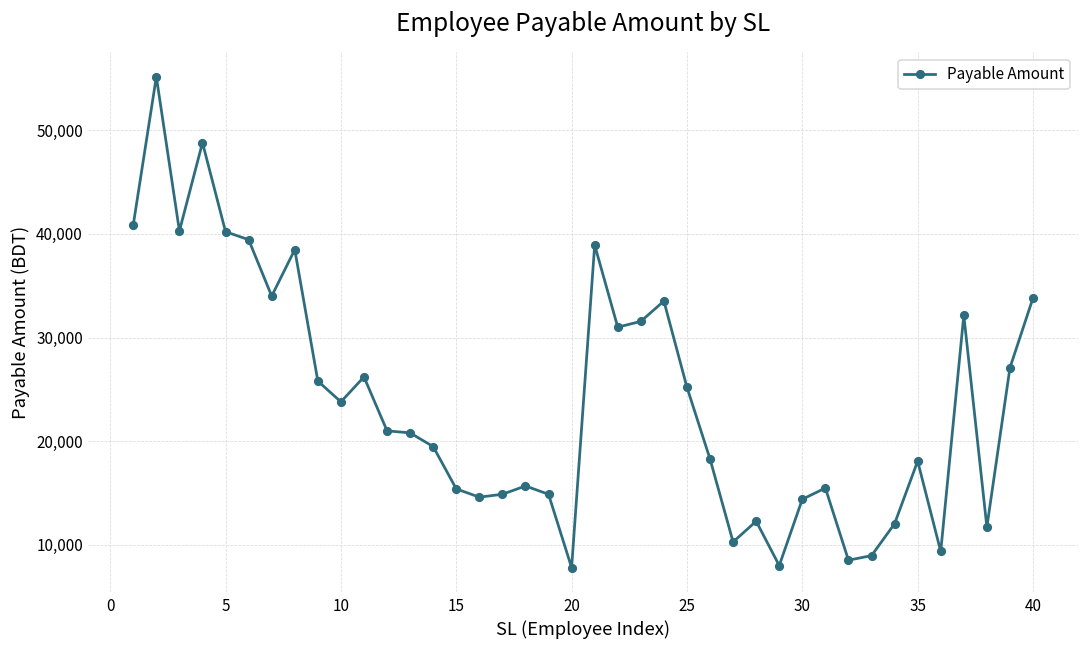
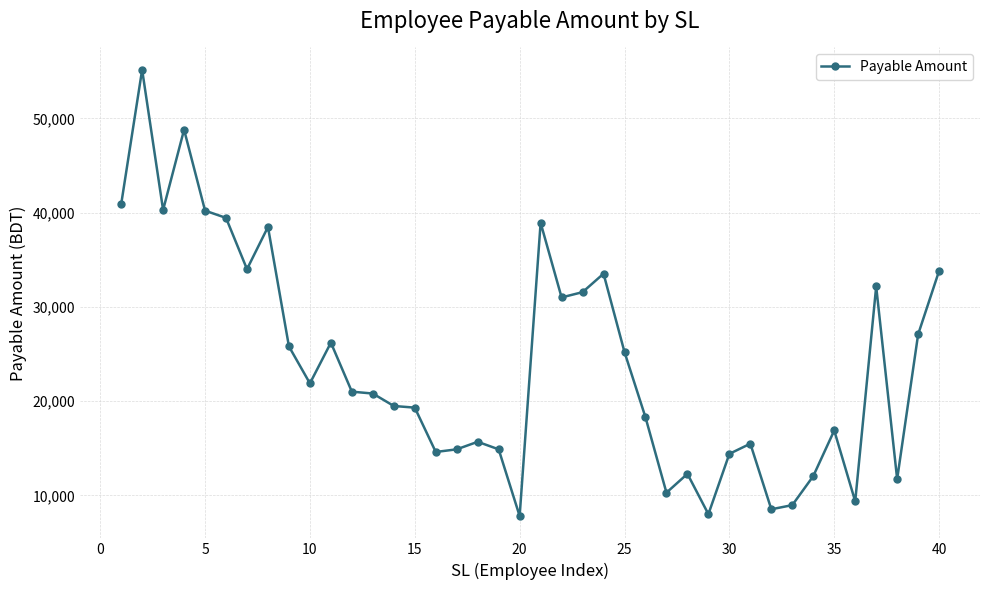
  {
    "5": "40,000",
-   "10": "24,000",
-   "15": "15,000",
+   "10": "22,000",
+   "15": "19,000",
    "20": "8,000",
    "25": "25,000",
    "30": "14,000",
-   "35": "18,000",
+   "35": "17,000",
    "40": "34,000"
  }
